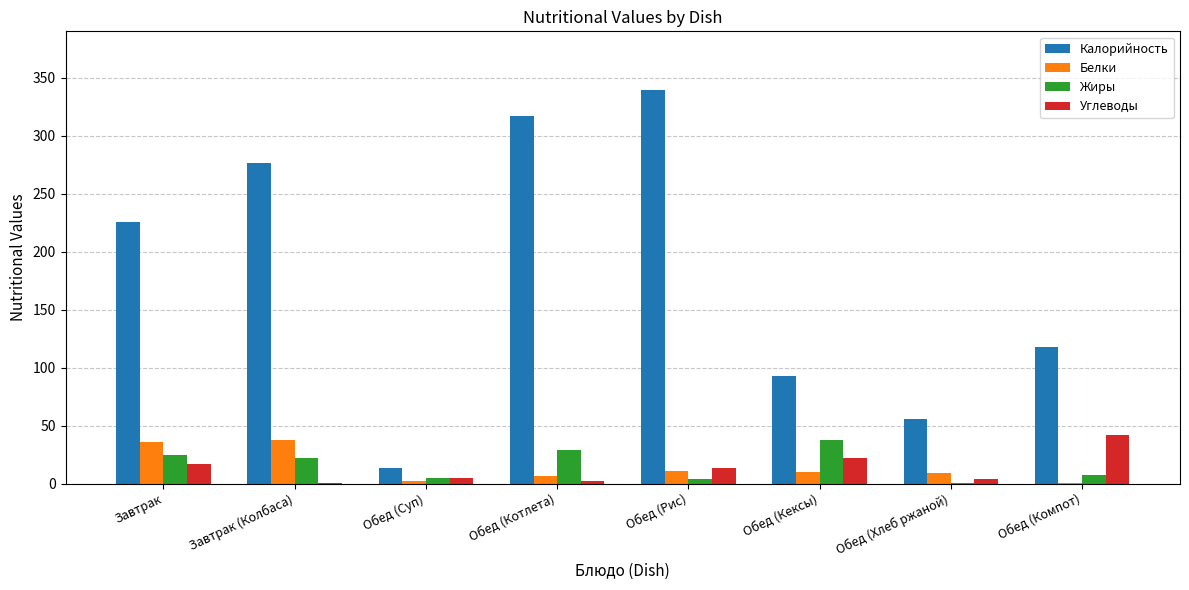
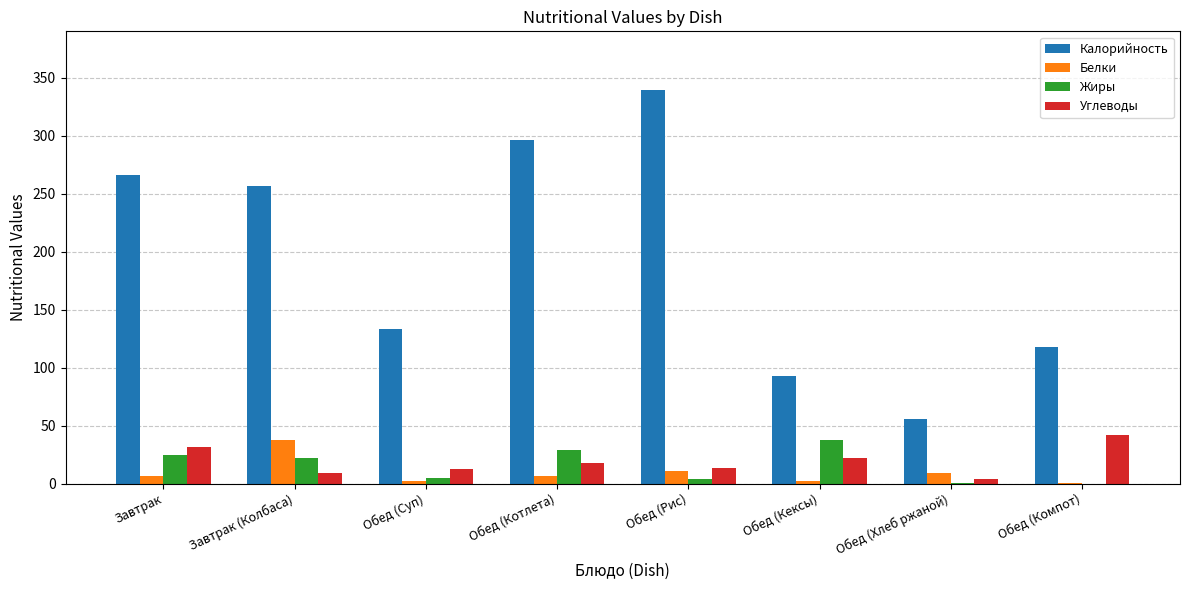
  {
    "Калорийность": {
-     "Завтрак": 226,
-     "Завтрак (Колбаса)": 276,
-     "Обед (Суп)": 14,
-     "Обед (Котлета)": 317,
+     "Завтрак": 266,
+     "Завтрак (Колбаса)": 257,
+     "Обед (Суп)": 133,
+     "Обед (Котлета)": 296,
      "Обед (Рис)": 339,
      "Обед (Кексы)": 93,
      "Обед (Хлеб ржаной)": 56,
      "Обед (Компот)": 118
    },
    "Белки": {
-     "Завтрак": 36,
+     "Завтрак": 7,
      "Завтрак (Колбаса)": 38,
      "Обед (Котлета)": 7,
      "Обед (Рис)": 11,
-     "Обед (Кексы)": 10,
+     "Обед (Кексы)": 2,
      "Обед (Хлеб ржаной)": 9
    },
    "Жиры": {
      "Завтрак": 25,
      "Завтрак (Колбаса)": 22,
      "Обед (Суп)": 5,
      "Обед (Котлета)": 29,
      "Обед (Рис)": 4,
      "Обед (Кексы)": 38,
-     "Обед (Компот)": 8
+     "Обед (Компот)": 0
    },
    "Углеводы": {
-     "Завтрак": 17,
-     "Завтрак (Колбаса)": 1,
-     "Обед (Суп)": 5,
-     "Обед (Котлета)": 2,
+     "Завтрак": 32,
+     "Завтрак (Колбаса)": 9,
+     "Обед (Суп)": 13,
+     "Обед (Котлета)": 18,
      "Обед (Рис)": 14,
      "Обед (Кексы)": 22,
      "Обед (Хлеб ржаной)": 4,
      "Обед (Компот)": 42
    }
  }
